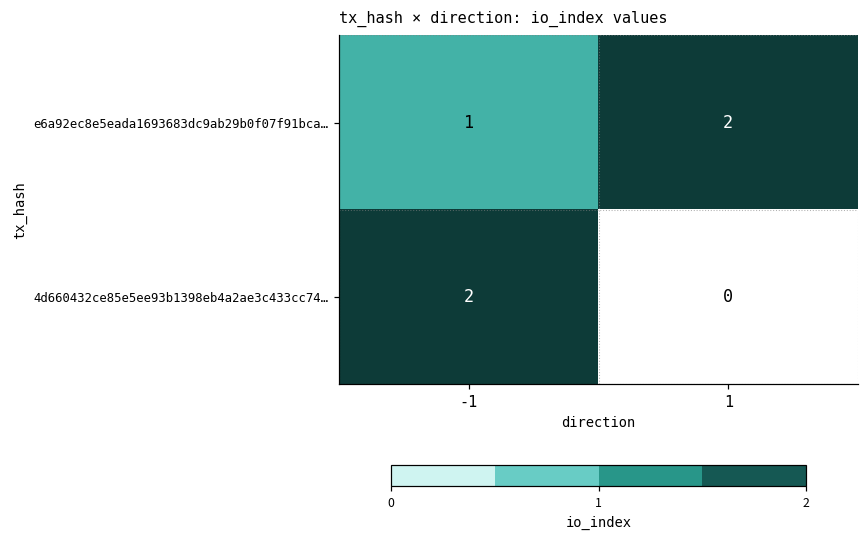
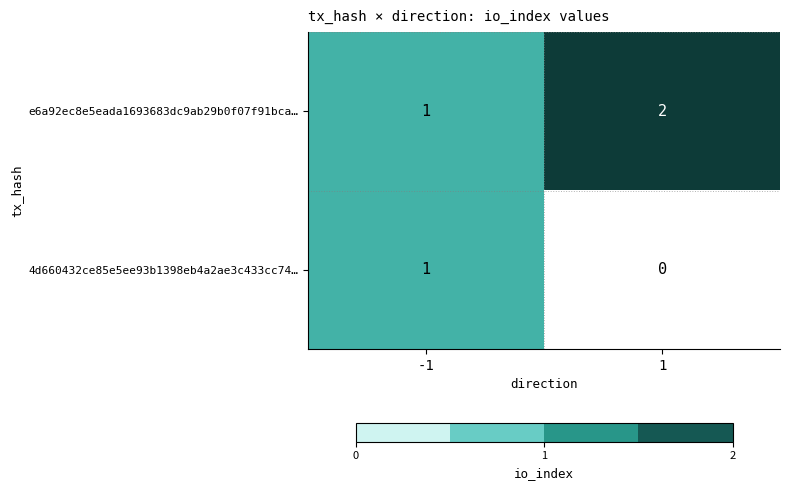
  {
    "e6a92ec8e5eada1693683dc9ab29b0f07f91bca…": {
      "-1": 1,
      "1": 2
    },
    "4d660432ce85e5ee93b1398eb4a2ae3c433cc74…": {
-     "-1": 2,
+     "-1": 1,
      "1": 0
    }
  }
